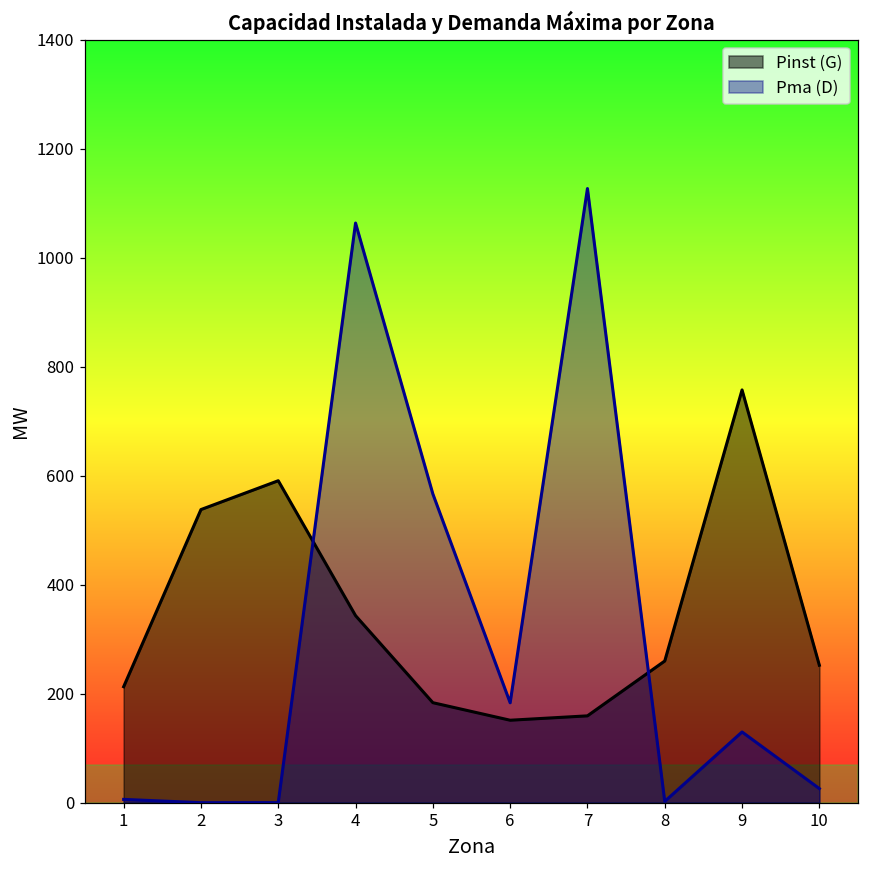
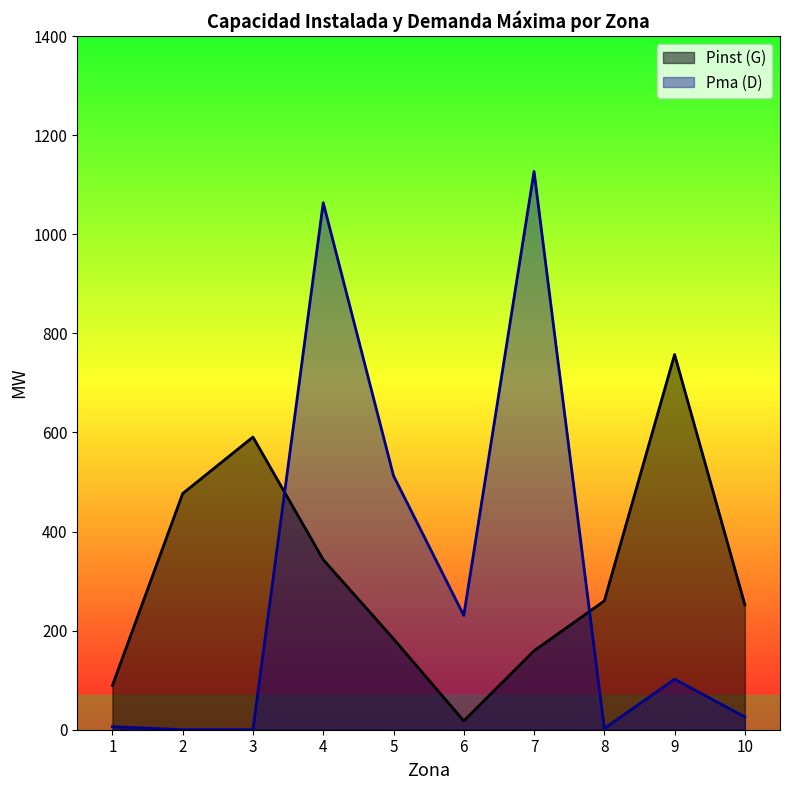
  {
    "Pinst (G)": {
-     "1": 210,
-     "2": 540,
+     "1": 90,
+     "2": 480,
      "3": 590,
      "4": 340,
      "5": 180,
-     "6": 150,
+     "6": 20,
      "7": 160,
      "8": 260,
      "9": 760,
      "10": 250
    },
    "Pma (D)": {
      "1": 10,
      "2": 0,
      "3": 0,
      "4": 1060,
-     "5": 570,
-     "6": 180,
+     "5": 510,
+     "6": 230,
      "7": 1130,
      "8": 0,
-     "9": 130,
+     "9": 100,
      "10": 30
    }
  }
